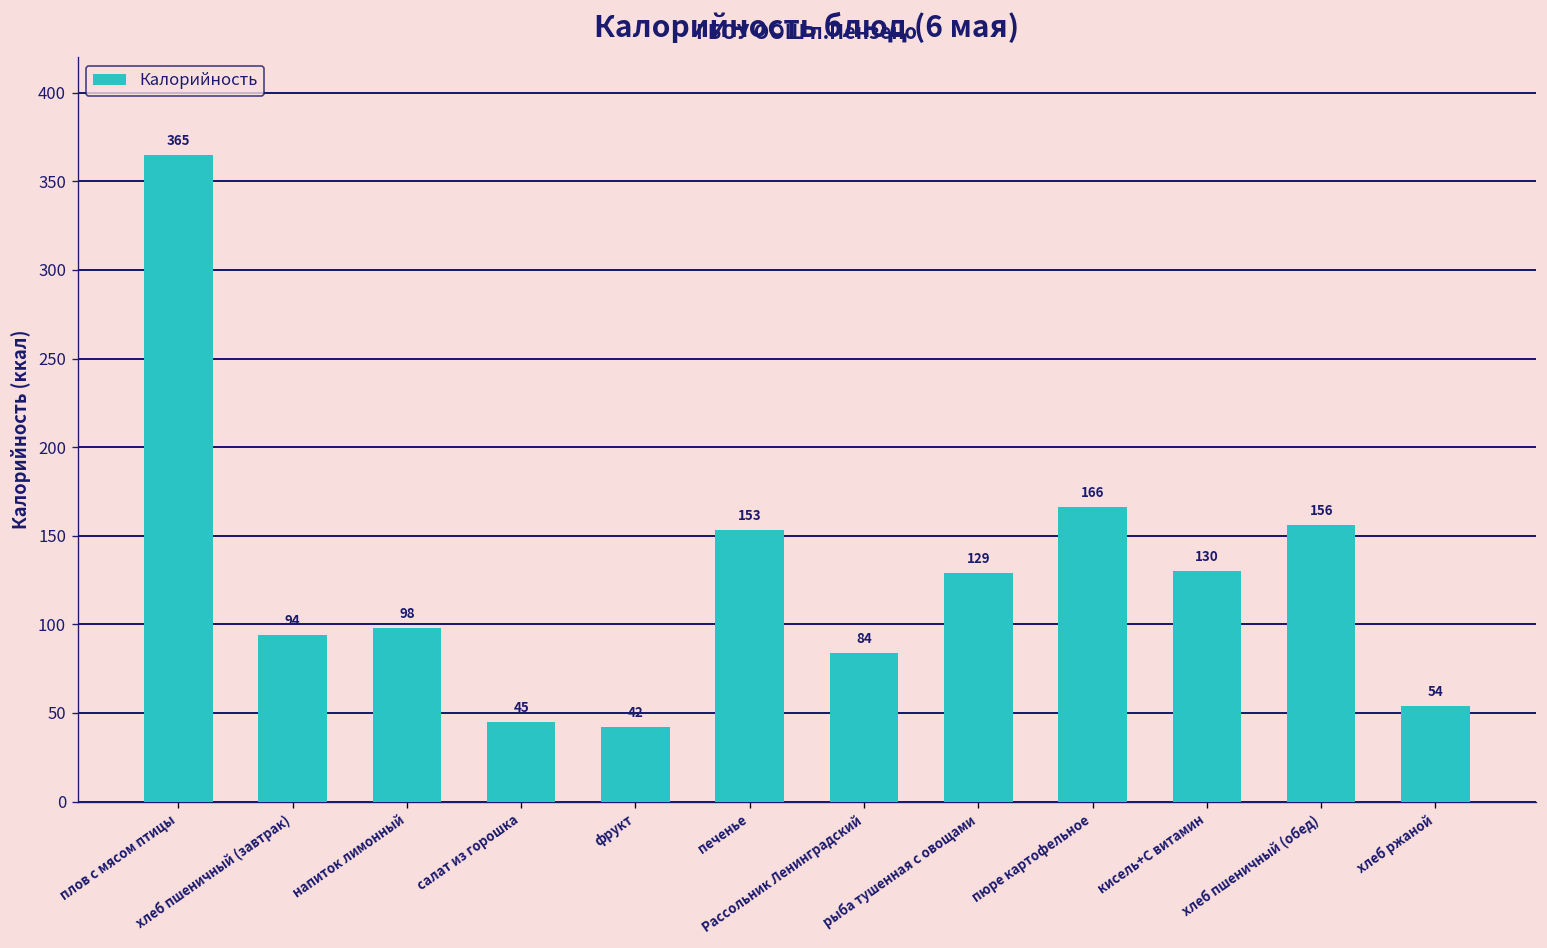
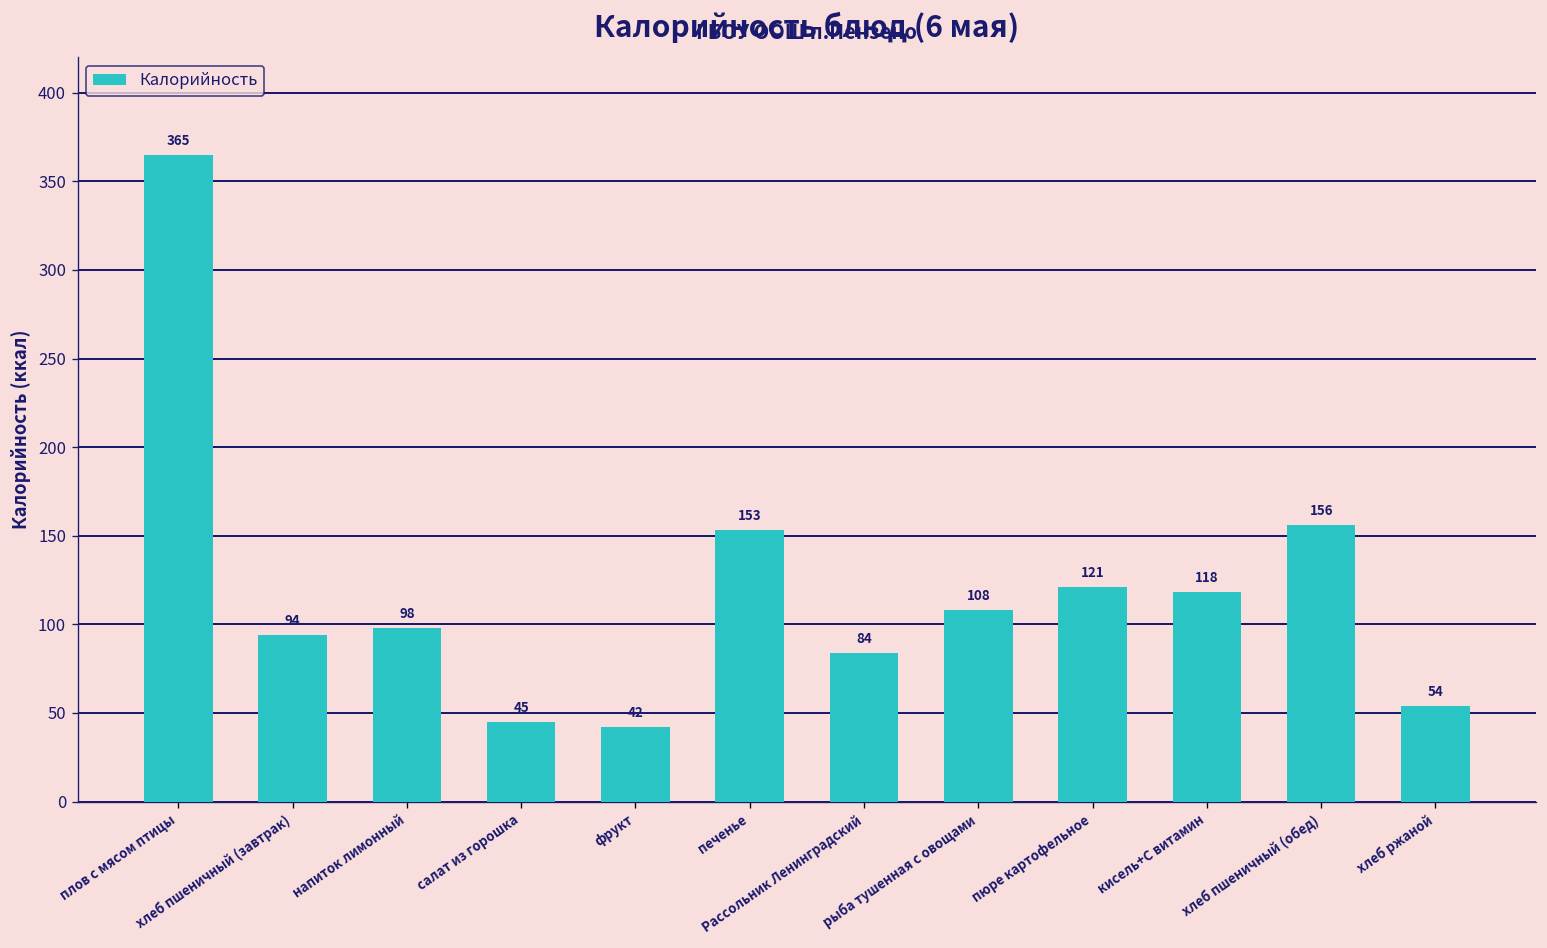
  {
    "плов с мясом птицы": 365,
    "хлеб пшеничный (завтрак)": 94,
    "напиток лимонный": 98,
    "салат из горошка": 45,
    "фрукт": 42,
    "печенье": 153,
    "Рассольник Ленинградский": 84,
-   "рыба тушенная с овощами": 129,
-   "пюре картофельное": 166,
-   "кисель+С витамин": 130,
+   "рыба тушенная с овощами": 108,
+   "пюре картофельное": 121,
+   "кисель+С витамин": 118,
    "хлеб пшеничный (обед)": 156,
    "хлеб ржаной": 54
  }
